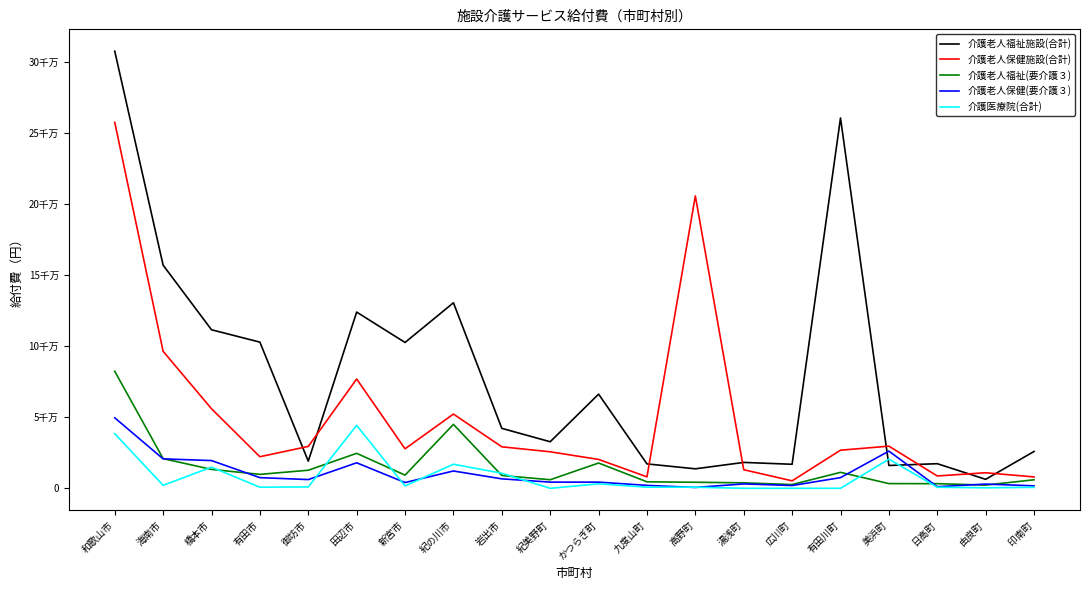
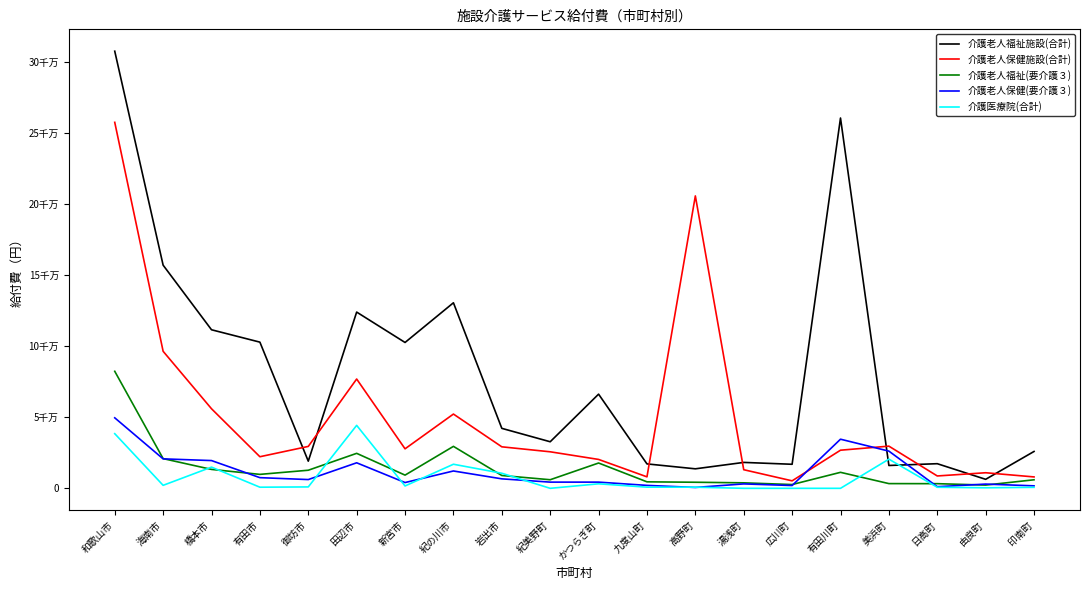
  {
    "介護老人福祉施設(合計)": {
      "和歌山市": "30.8千万",
      "海南市": "15.7千万",
      "橋本市": "11.2千万",
      "有田市": "10.3千万",
      "御坊市": "1.9千万",
      "田辺市": "12.4千万",
      "新宮市": "10.3千万",
      "紀の川市": "13.1千万",
      "岩出市": "4.2千万",
      "紀美野町": "3.3千万",
      "かつらぎ町": "6.6千万",
      "九度山町": "1.7千万",
      "高野町": "1.4千万",
      "湯浅町": "1.8千万",
      "広川町": "1.7千万",
      "有田川町": "26.1千万",
      "美浜町": "1.6千万",
      "日高町": "1.7千万",
      "由良町": "0.6千万",
      "印南町": "2.6千万"
    },
    "介護老人保健施設(合計)": {
      "和歌山市": "25.8千万",
      "海南市": "9.6千万",
      "橋本市": "5.6千万",
      "有田市": "2.2千万",
      "御坊市": "3.0千万",
      "田辺市": "7.7千万",
      "新宮市": "2.8千万",
      "紀の川市": "5.2千万",
      "岩出市": "2.9千万",
      "紀美野町": "2.6千万",
      "かつらぎ町": "2.0千万",
      "九度山町": "0.8千万",
      "高野町": "20.6千万",
      "湯浅町": "1.3千万",
      "広川町": "0.5千万",
      "有田川町": "2.7千万",
      "美浜町": "3.0千万",
      "日高町": "0.9千万",
      "由良町": "1.1千万",
      "印南町": "0.8千万"
    },
    "介護老人福祉(要介護３)": {
      "和歌山市": "8.2千万",
      "有田市": "1.0千万",
      "御坊市": "1.3千万",
      "田辺市": "2.5千万",
      "新宮市": "0.9千万",
-     "紀の川市": "4.5千万",
+     "紀の川市": "3.0千万",
      "かつらぎ町": "1.8千万",
      "九度山町": "0.5千万",
      "高野町": "0.4千万",
      "有田川町": "1.1千万",
      "美浜町": "0.3千万",
      "日高町": "0.3千万",
      "印南町": "0.6千万"
    },
    "介護老人保健(要介護３)": {
      "和歌山市": "5.0千万",
      "橋本市": "2.0千万",
      "有田市": "0.8千万",
      "御坊市": "0.6千万",
      "田辺市": "1.8千万",
      "新宮市": "0.4千万",
      "紀の川市": "1.2千万",
      "岩出市": "0.7千万",
-     "有田川町": "0.8千万",
+     "有田川町": "3.5千万",
      "美浜町": "2.6千万"
    },
    "介護医療院(合計)": {
      "和歌山市": "3.8千万",
      "海南市": "0.2千万",
      "有田市": "0.1千万",
      "御坊市": "0.1千万",
      "田辺市": "4.4千万",
      "新宮市": "0.2千万",
      "紀の川市": "1.7千万",
      "紀美野町": "0.0千万",
      "湯浅町": "0.0千万",
      "広川町": "0.0千万",
      "有田川町": "0.0千万",
      "美浜町": "2.1千万",
      "由良町": "0.0千万"
    }
  }
